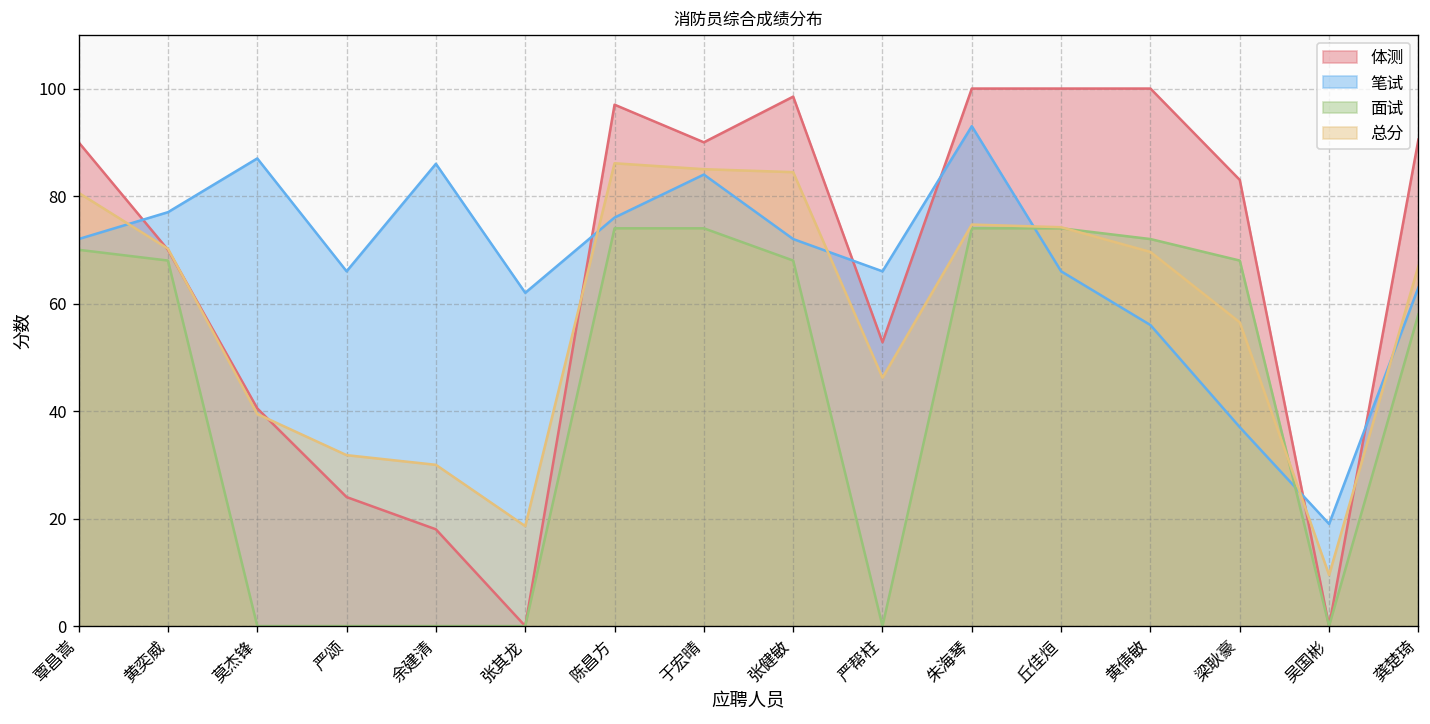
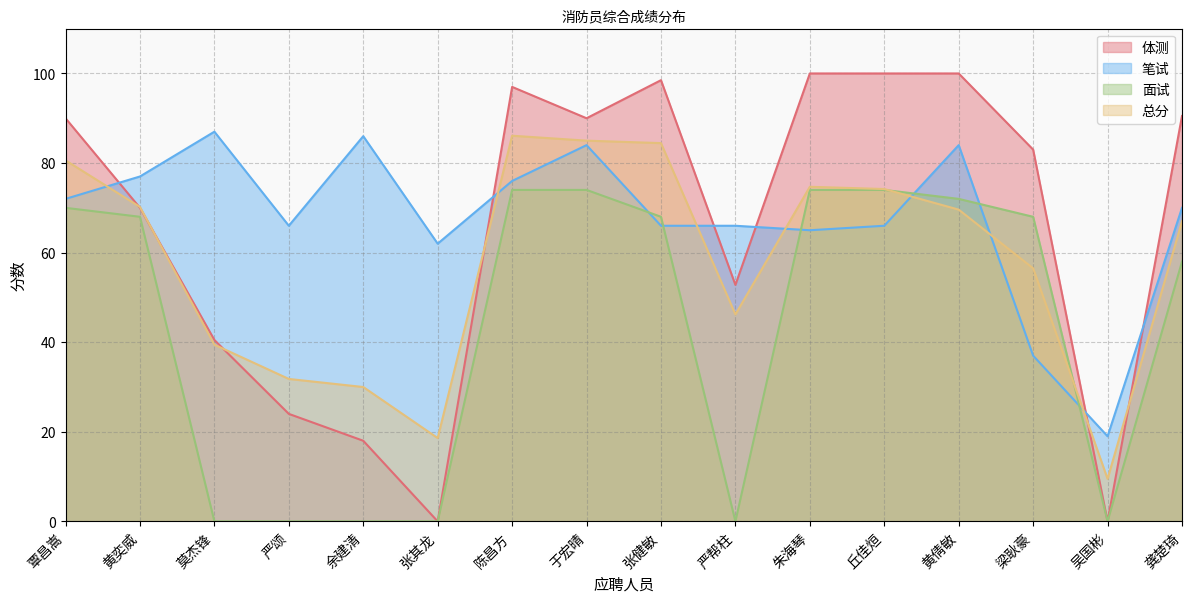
  {
    "笔试": {
      "覃昌嵩": 72,
      "黄奕威": 77,
      "莫杰锋": 87,
      "严颂": 66,
      "余建清": 86,
      "张其龙": 62,
      "陈昌方": 76,
      "于宏晴": 84,
-     "张健敏": 72,
+     "张健敏": 66,
      "严帮柱": 66,
-     "朱海琴": 93,
+     "朱海琴": 65,
      "丘佳烜": 66,
-     "黄倩敏": 56,
+     "黄倩敏": 84,
      "梁耿豪": 37,
      "吴国彬": 19,
-     "龚楚琦": 63
+     "龚楚琦": 70
    }
  }
